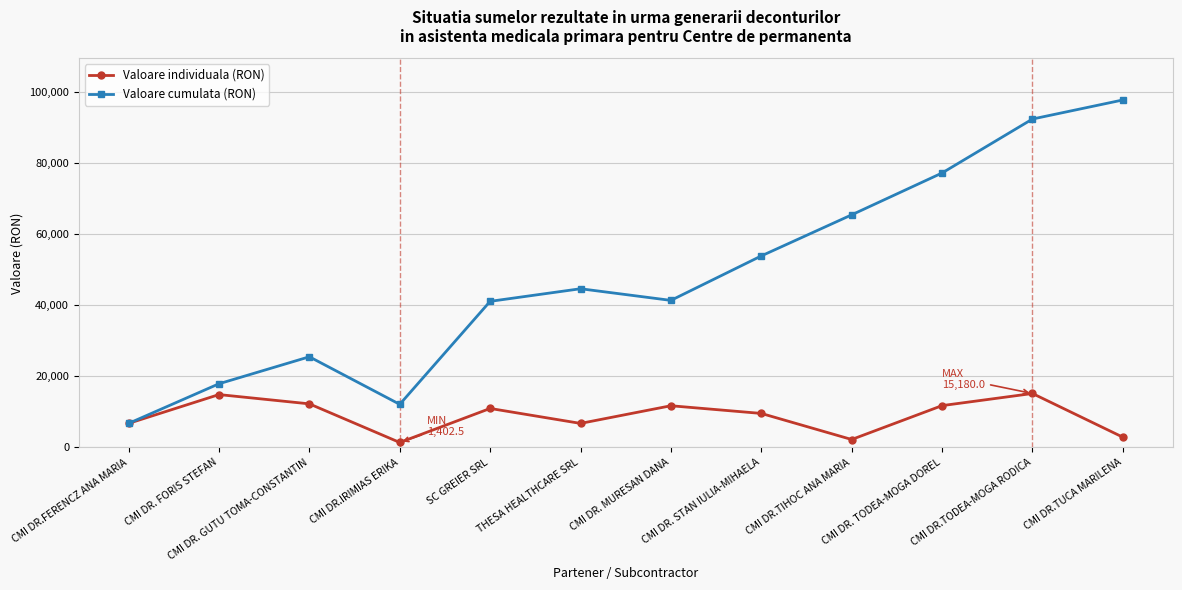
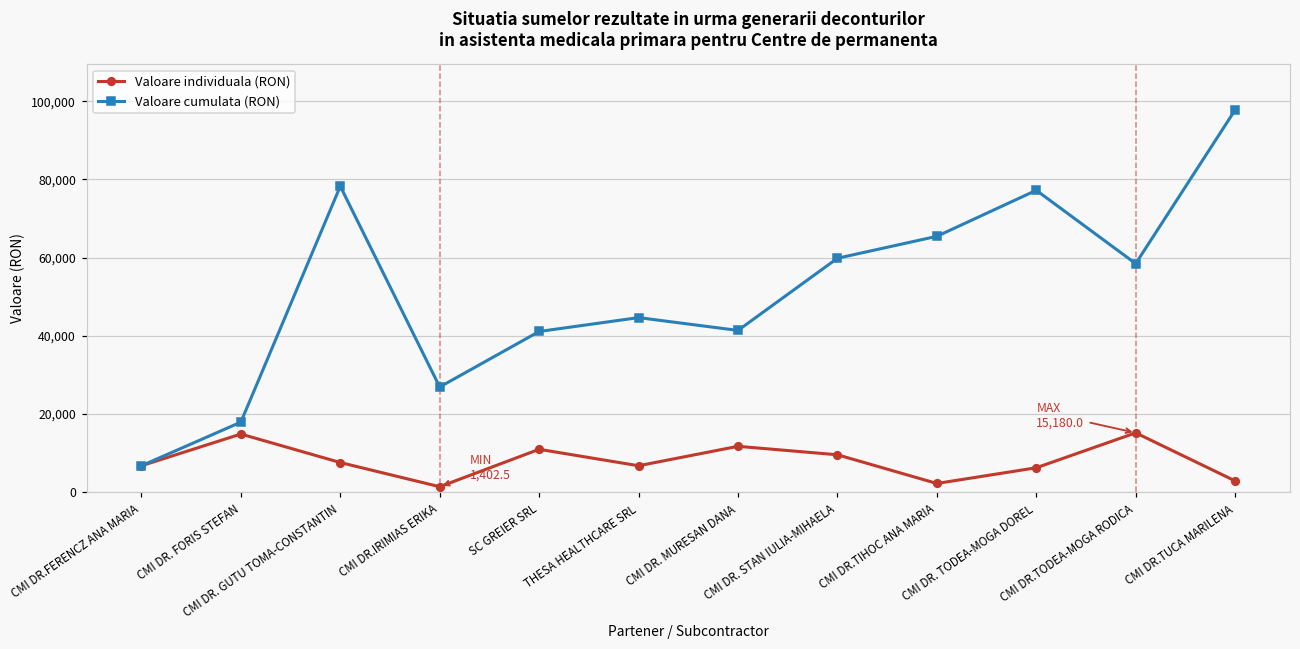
  {
    "Valoare individuala (RON)": {
      "CMI DR. FORIS STEFAN": "15,000",
-     "CMI DR. GUTU TOMA-CONSTANTIN": "12,000",
+     "CMI DR. GUTU TOMA-CONSTANTIN": "8,000",
      "SC GREIER SRL": "11,000",
      "THESA HEALTHCARE SRL": "7,000",
      "CMI DR. MURESAN DANA": "12,000",
      "CMI DR. STAN IULIA-MIHAELA": "10,000",
      "CMI DR.TIHOC ANA MARIA": "2,000",
-     "CMI DR. TODEA-MOGA DOREL": "12,000",
+     "CMI DR. TODEA-MOGA DOREL": "6,000",
      "CMI DR.TUCA MARILENA": "3,000"
    },
    "Valoare cumulata (RON)": {
      "CMI DR. FORIS STEFAN": "18,000",
-     "CMI DR. GUTU TOMA-CONSTANTIN": "26,000",
-     "CMI DR.IRIMIAS ERIKA": "12,000",
+     "CMI DR. GUTU TOMA-CONSTANTIN": "78,000",
+     "CMI DR.IRIMIAS ERIKA": "27,000",
      "SC GREIER SRL": "41,000",
      "THESA HEALTHCARE SRL": "45,000",
      "CMI DR. MURESAN DANA": "41,000",
-     "CMI DR. STAN IULIA-MIHAELA": "54,000",
+     "CMI DR. STAN IULIA-MIHAELA": "60,000",
      "CMI DR.TIHOC ANA MARIA": "65,000",
      "CMI DR. TODEA-MOGA DOREL": "77,000",
-     "CMI DR.TODEA-MOGA RODICA": "92,000",
+     "CMI DR.TODEA-MOGA RODICA": "58,000",
      "CMI DR.TUCA MARILENA": "98,000"
    }
  }
